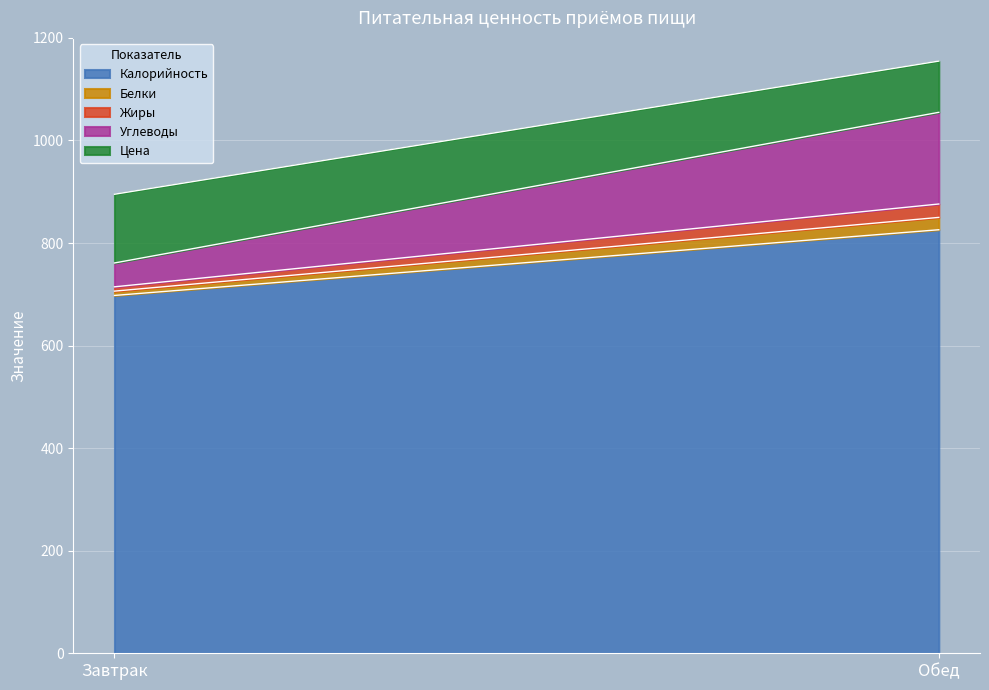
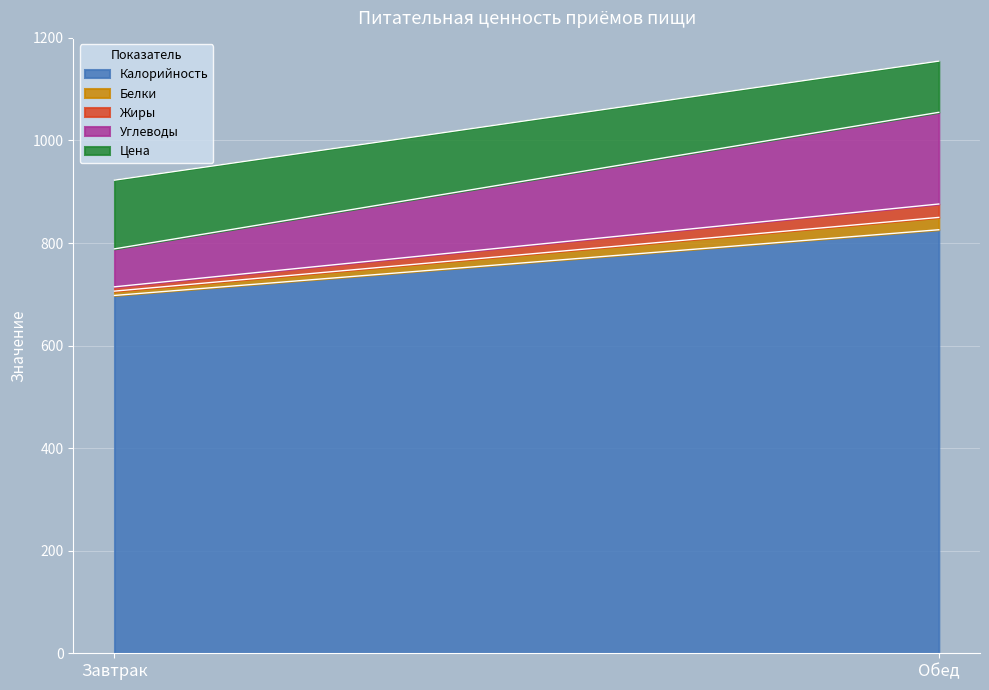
  {
    "Калорийность": {
      "Завтрак": 700,
      "Обед": 830
    },
    "Белки": {
      "Завтрак": 10,
      "Обед": 20
    },
    "Жиры": {
      "Завтрак": 10,
      "Обед": 30
    },
    "Углеводы": {
-     "Завтрак": 50,
+     "Завтрак": 70,
      "Обед": 180
    },
    "Цена": {
      "Завтрак": 130,
      "Обед": 100
    }
  }
